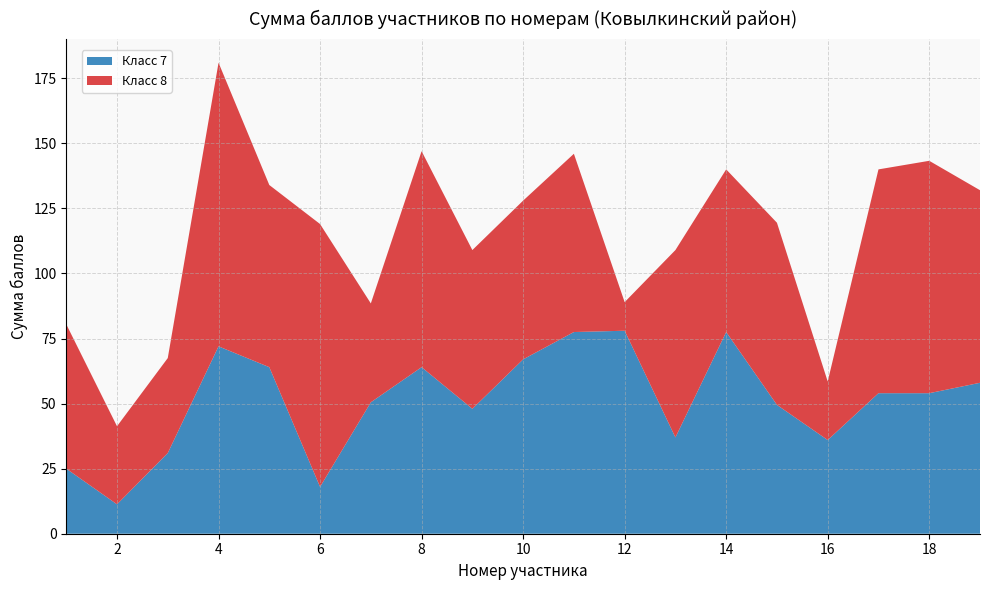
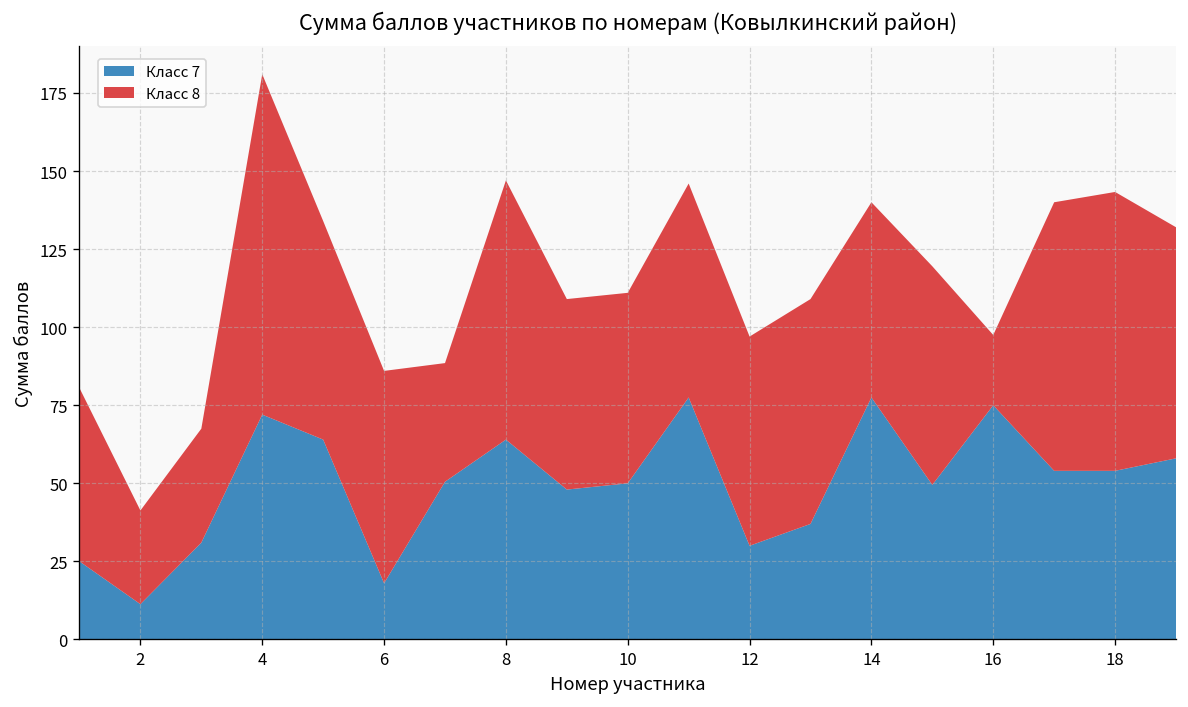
  {
    "Класс 7": {
      "2": 11,
      "4": 72,
      "6": 18,
      "8": 64,
-     "10": 67,
-     "12": 78,
+     "10": 50,
+     "12": 30,
      "14": 78,
-     "16": 36,
+     "16": 75,
      "18": 54
    },
    "Класс 8": {
      "2": 30,
      "4": 109,
-     "6": 101,
+     "6": 68,
      "8": 83,
      "10": 61,
-     "12": 11,
+     "12": 67,
      "14": 63,
      "16": 23,
      "18": 89
    }
  }
